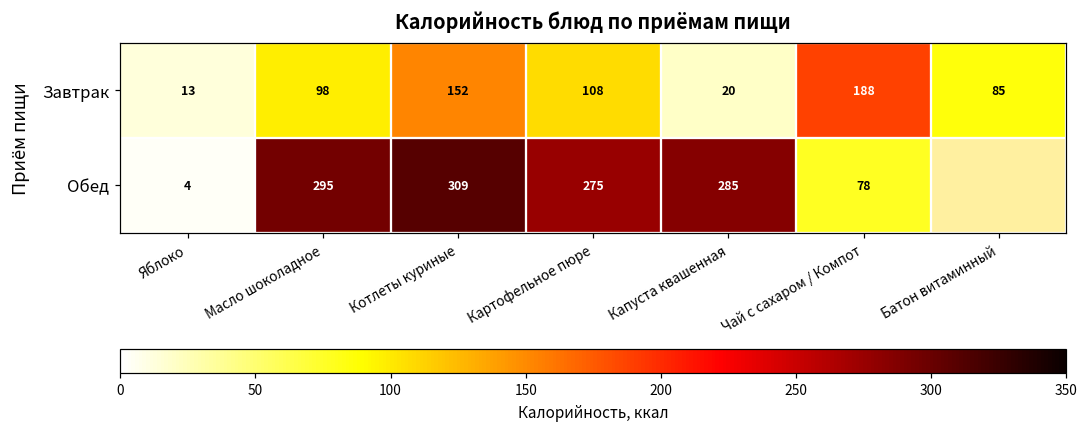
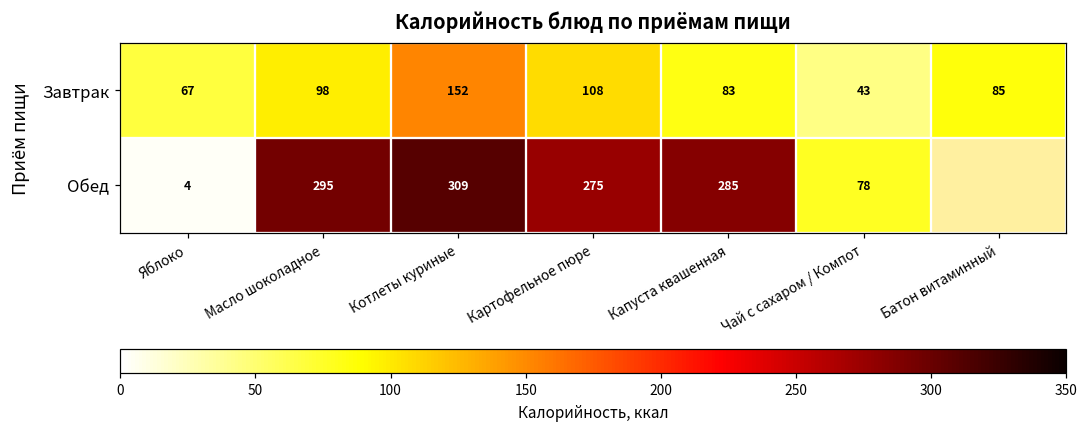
  {
    "Завтрак": {
-     "Яблоко": 13,
+     "Яблоко": 67,
      "Масло шоколадное": 98,
      "Котлеты куриные": 152,
      "Картофельное пюре": 108,
-     "Капуста квашенная": 20,
-     "Чай с сахаром / Компот": 188,
+     "Капуста квашенная": 83,
+     "Чай с сахаром / Компот": 43,
      "Батон витаминный": 85
    },
    "Обед": {
      "Яблоко": 4,
      "Масло шоколадное": 295,
      "Котлеты куриные": 309,
      "Картофельное пюре": 275,
      "Капуста квашенная": 285,
      "Чай с сахаром / Компот": 78
    }
  }
